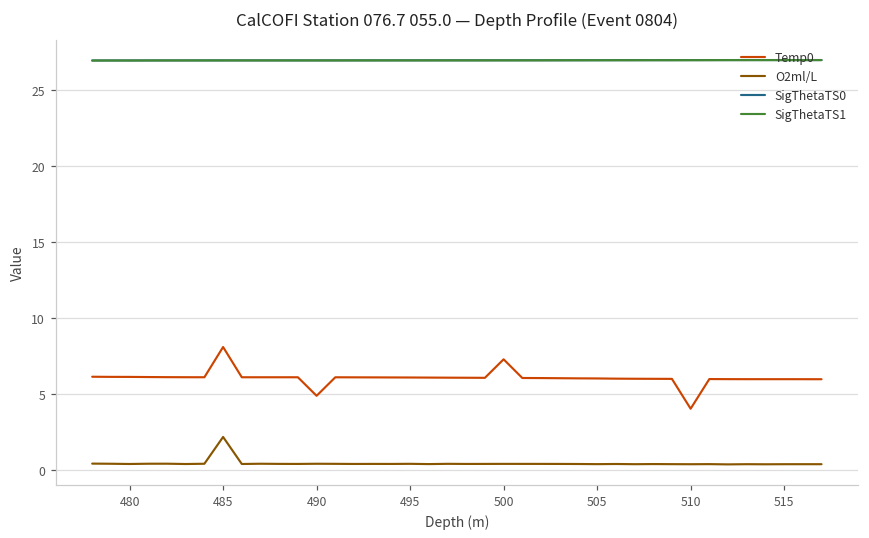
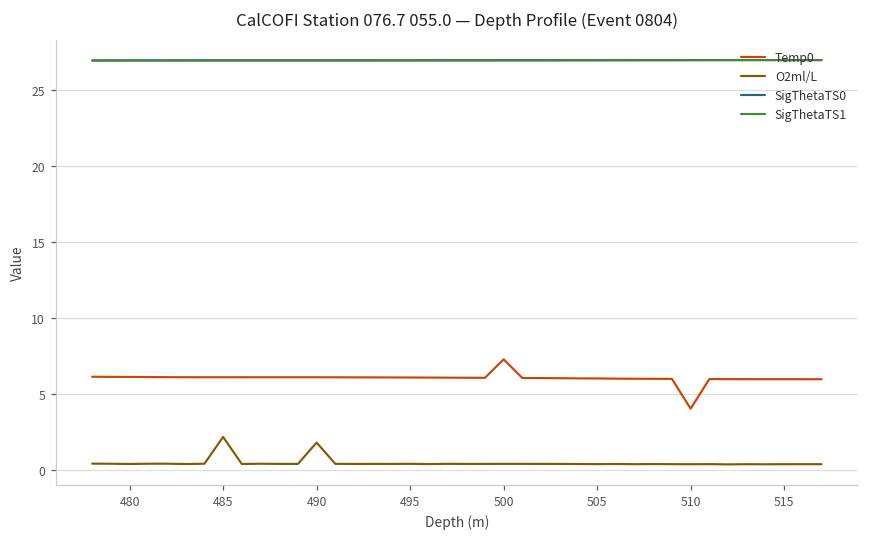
  {
    "Temp0": {
      "480": 6.1,
-     "485": 8.1,
-     "490": 4.9,
+     "485": 6.1,
+     "490": 6.1,
      "495": 6.1,
      "500": 7.3,
      "505": 6.0,
      "510": 4.0,
      "515": 6.0
    },
    "O2ml/L": {
      "480": 0.4,
      "485": 2.2,
-     "490": 0.4,
+     "490": 1.8,
      "495": 0.4,
      "500": 0.4,
      "505": 0.4,
      "510": 0.4,
      "515": 0.4
    },
    "SigThetaTS1": {
      "480": 27.0,
      "485": 27.0,
      "490": 27.0,
      "495": 27.0,
      "500": 27.0,
      "505": 27.0,
      "510": 27.0,
      "515": 27.0
    }
  }
